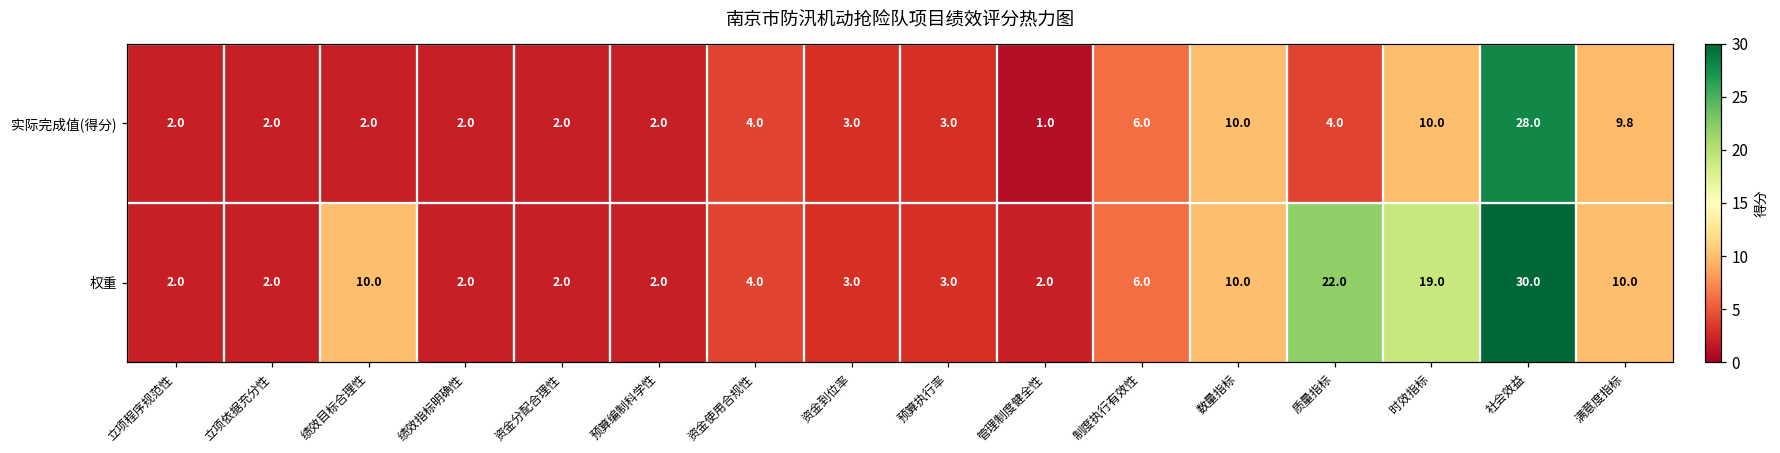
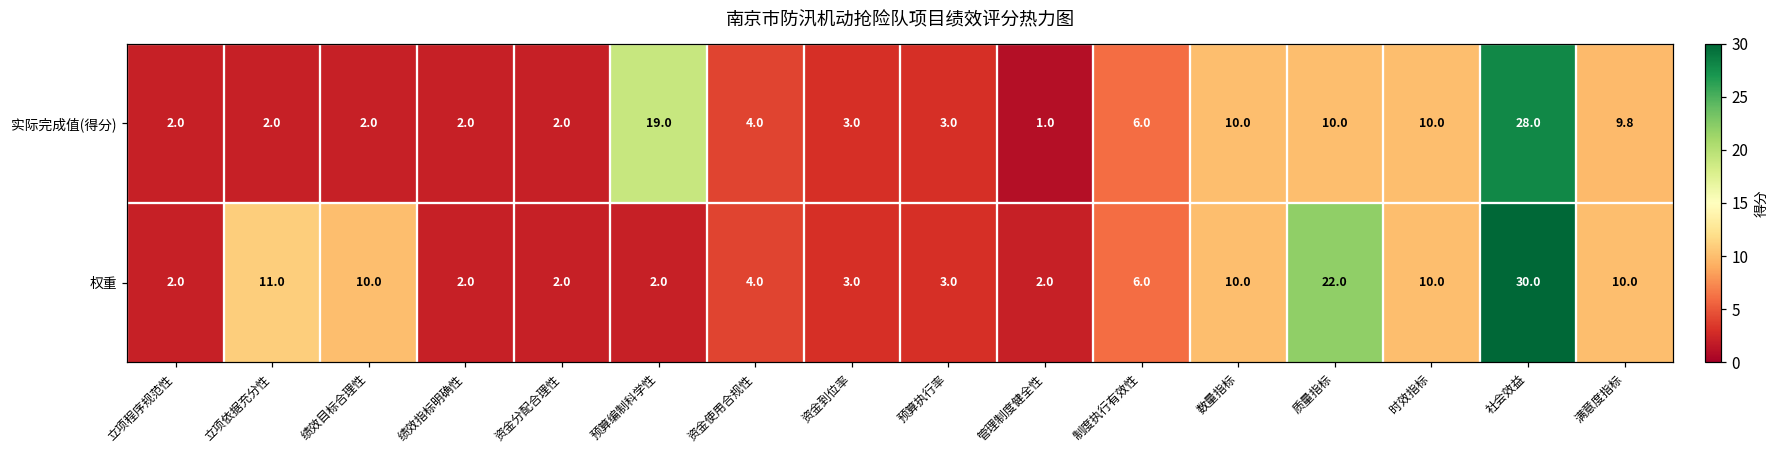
  {
    "实际完成值(得分)": {
      "立项程序规范性": 2.0,
      "立项依据充分性": 2.0,
      "绩效目标合理性": 2.0,
      "绩效指标明确性": 2.0,
      "资金分配合理性": 2.0,
-     "预算编制科学性": 2.0,
+     "预算编制科学性": 19.0,
      "资金使用合规性": 4.0,
      "资金到位率": 3.0,
      "预算执行率": 3.0,
      "管理制度健全性": 1.0,
      "制度执行有效性": 6.0,
      "数量指标": 10.0,
-     "质量指标": 4.0,
+     "质量指标": 10.0,
      "时效指标": 10.0,
      "社会效益": 28.0,
      "满意度指标": 9.8
    },
    "权重": {
      "立项程序规范性": 2.0,
-     "立项依据充分性": 2.0,
+     "立项依据充分性": 11.0,
      "绩效目标合理性": 10.0,
      "绩效指标明确性": 2.0,
      "资金分配合理性": 2.0,
      "预算编制科学性": 2.0,
      "资金使用合规性": 4.0,
      "资金到位率": 3.0,
      "预算执行率": 3.0,
      "管理制度健全性": 2.0,
      "制度执行有效性": 6.0,
      "数量指标": 10.0,
      "质量指标": 22.0,
-     "时效指标": 19.0,
+     "时效指标": 10.0,
      "社会效益": 30.0,
      "满意度指标": 10.0
    }
  }
